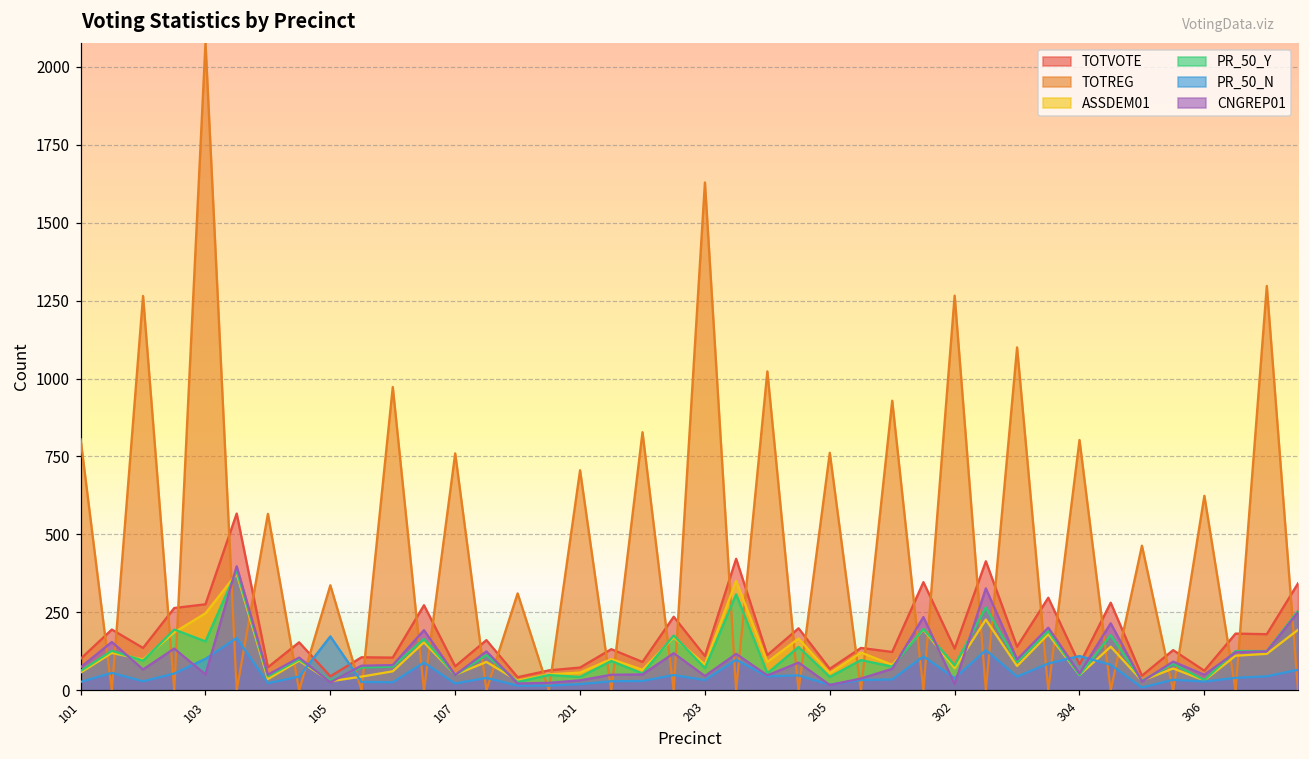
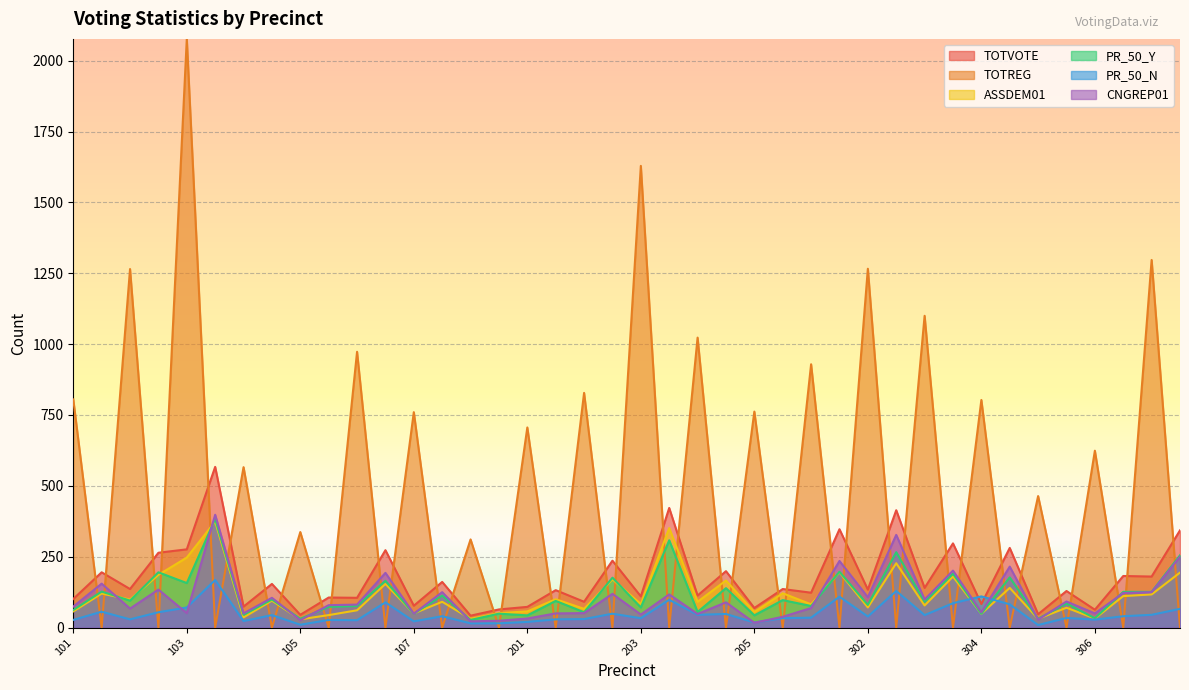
  {
    "ASSDEM01": {
      "103": 250,
      "201": 60,
      "203": 80,
      "205": 60
    },
    "PR_50_Y": {
      "103": 160,
      "201": 40,
      "203": 70,
      "205": 40
    },
    "PR_50_N": {
      "101": 30,
-     "103": 100,
-     "105": 170,
+     "103": 70,
+     "105": 10,
      "107": 20,
      "201": 20,
      "203": 30,
      "302": 40,
      "304": 110
    },
    "CNGREP01": {
      "101": 70,
      "103": 50,
      "201": 30,
      "203": 50,
-     "302": 20,
+     "302": 110,
      "306": 50
    }
  }
